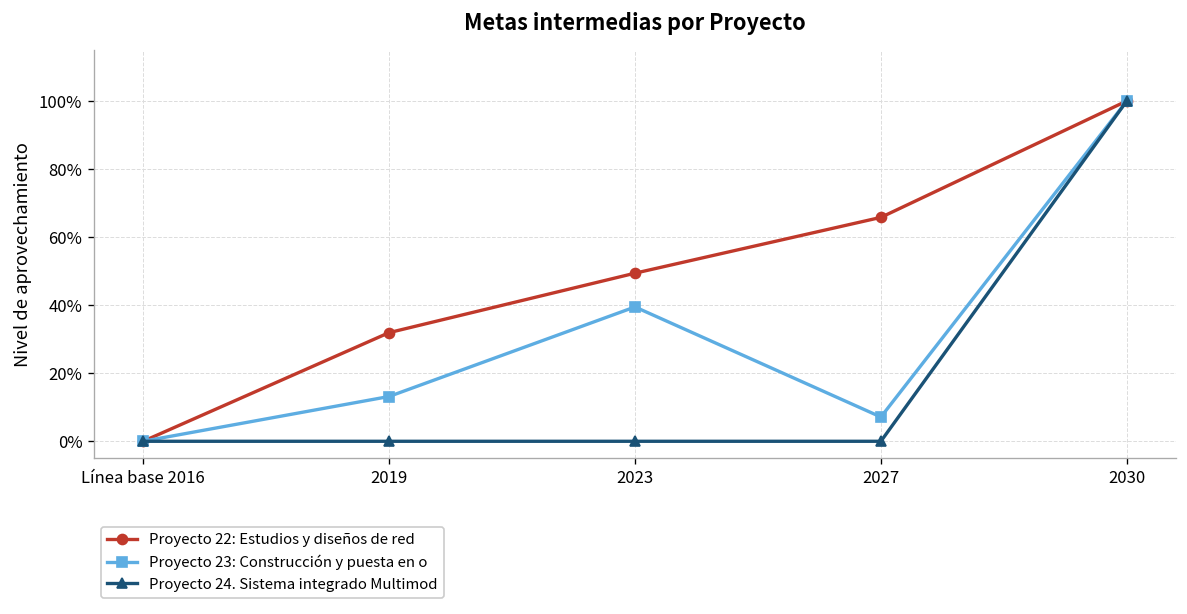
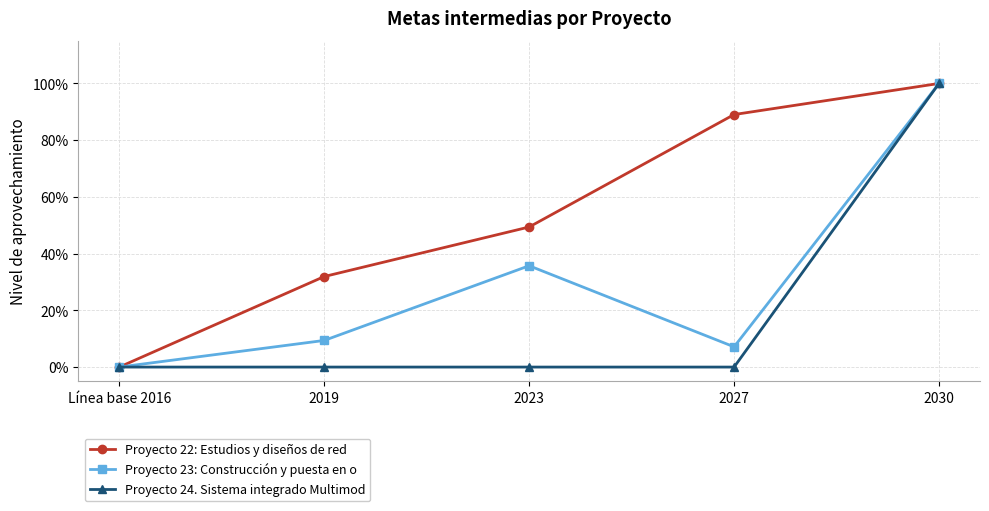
  {
    "Proyecto 22: Estudios y diseños de red": {
      "2019": "32%",
      "2023": "49%",
-     "2027": "66%"
+     "2027": "89%"
    },
    "Proyecto 23: Construcción y puesta en o": {
-     "2019": "13%",
-     "2023": "39%",
+     "2019": "9%",
+     "2023": "36%",
      "2027": "7%"
    },
    "Proyecto 24. Sistema integrado Multimod": {
      "2019": "0%",
      "2023": "0%",
      "2027": "0%"
    }
  }
